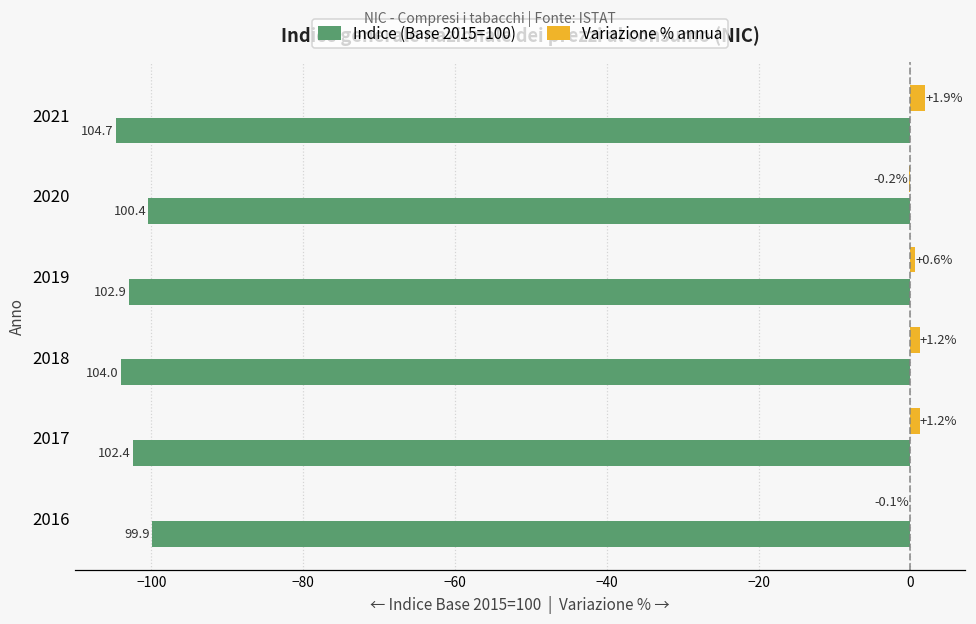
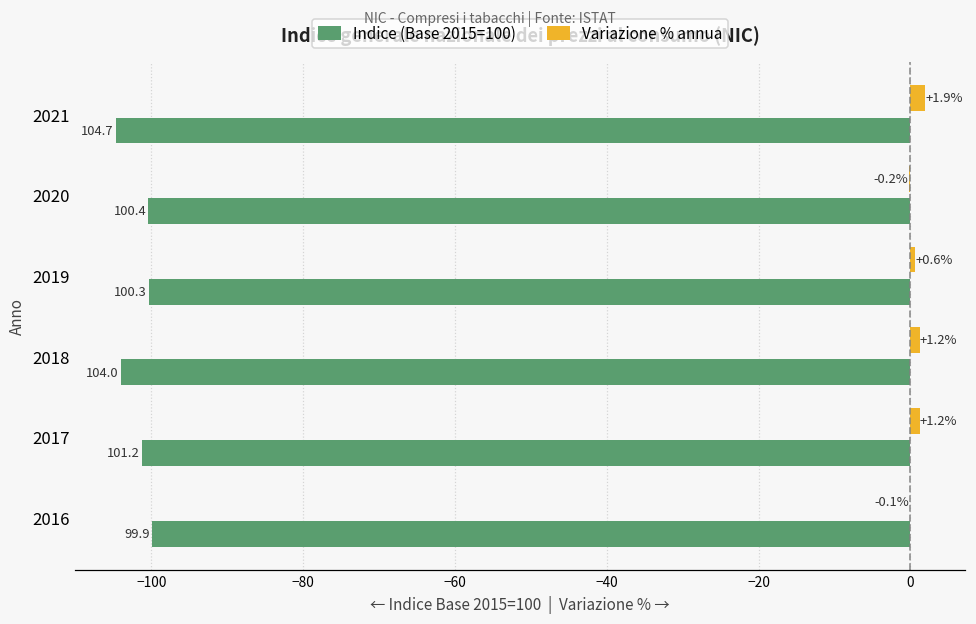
  {
    "Indice (Base 2015=100)": {
-     "2019": 102.9,
-     "2017": 102.4
+     "2019": 100.3,
+     "2017": 101.2
    }
  }
